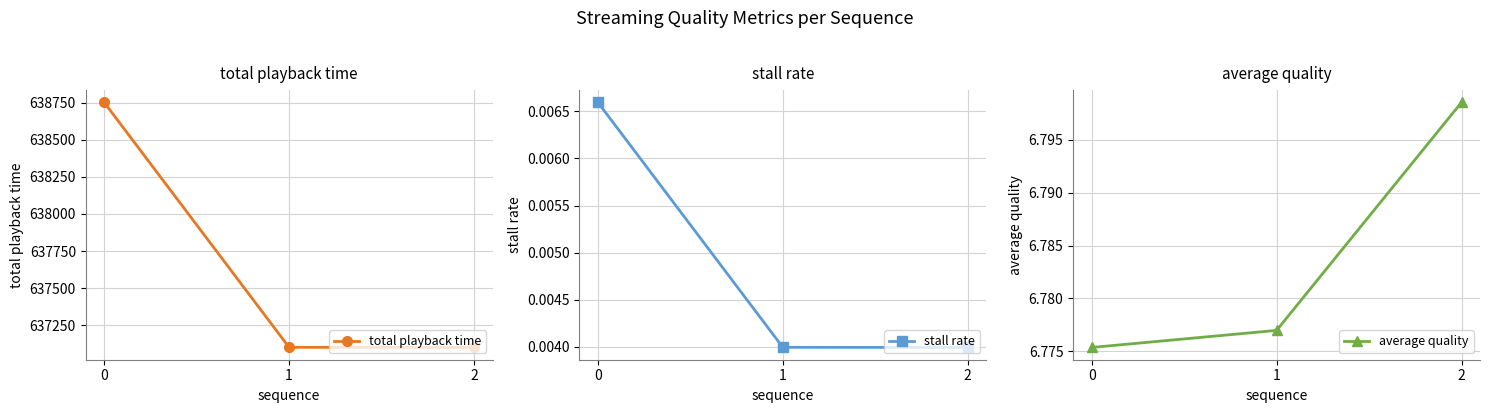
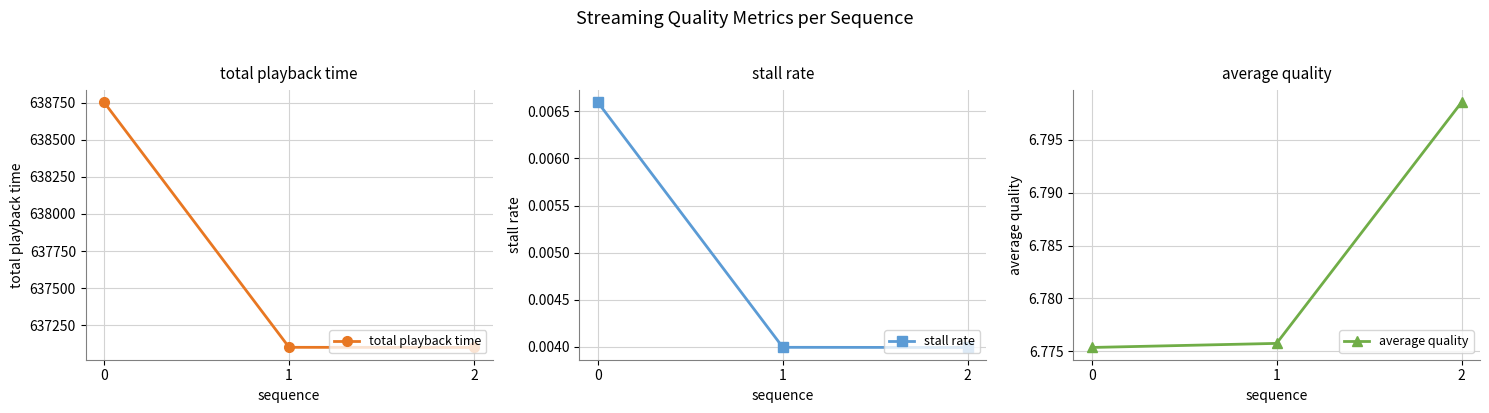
  {
    "total playback time": {
      "0": 638750,
      "1": 637100
    },
    "stall rate": {
      "0": 0.0066,
      "1": 0.0040
    },
    "average quality": {
      "0": 6.7754,
-     "1": 6.7770,
+     "1": 6.7757,
      "2": 6.7986
    }
  }
